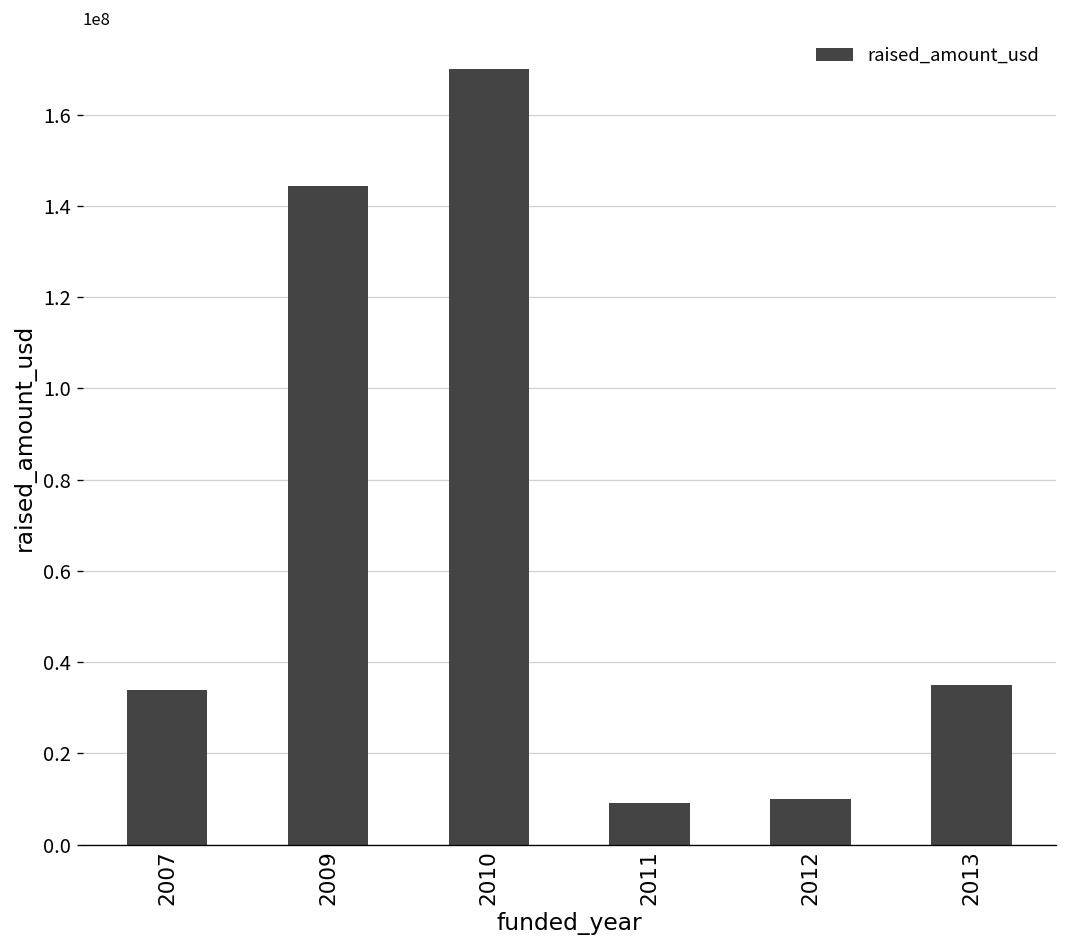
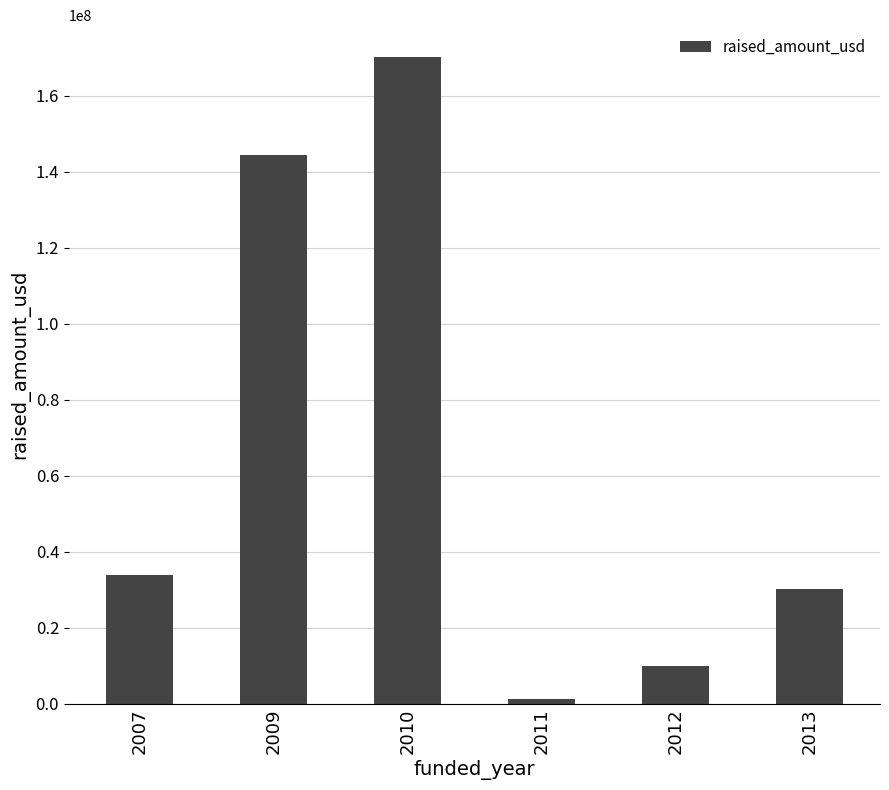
  {
    "2007": 34000000,
    "2009": 144000000,
    "2010": 170000000,
-   "2011": 9000000,
+   "2011": 1000000,
    "2012": 10000000,
-   "2013": 35000000
+   "2013": 30000000
  }
